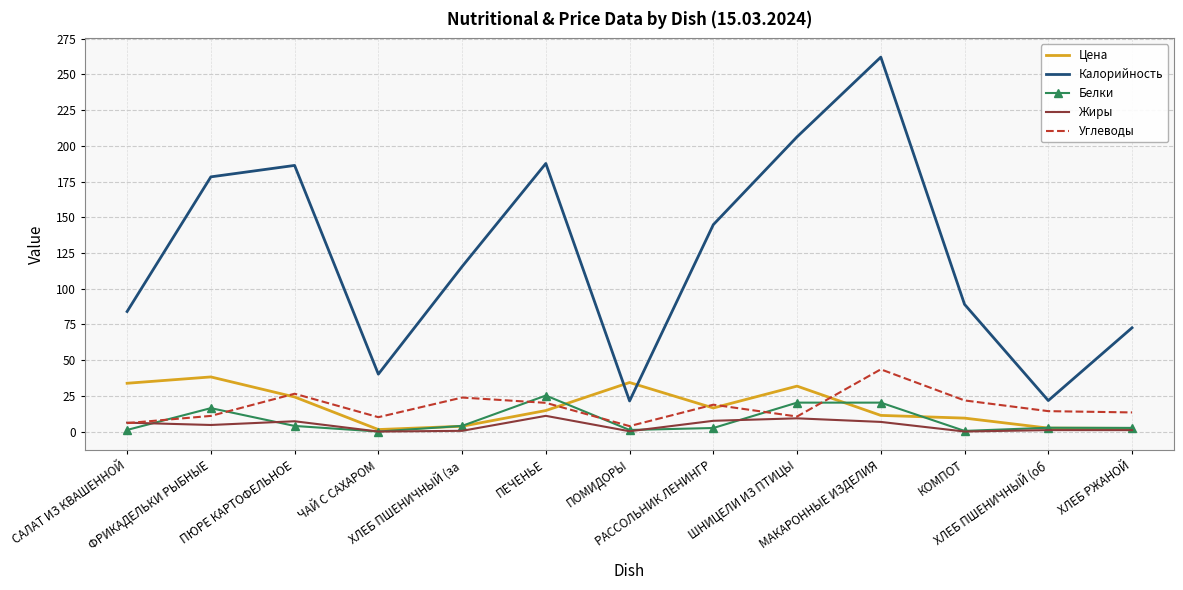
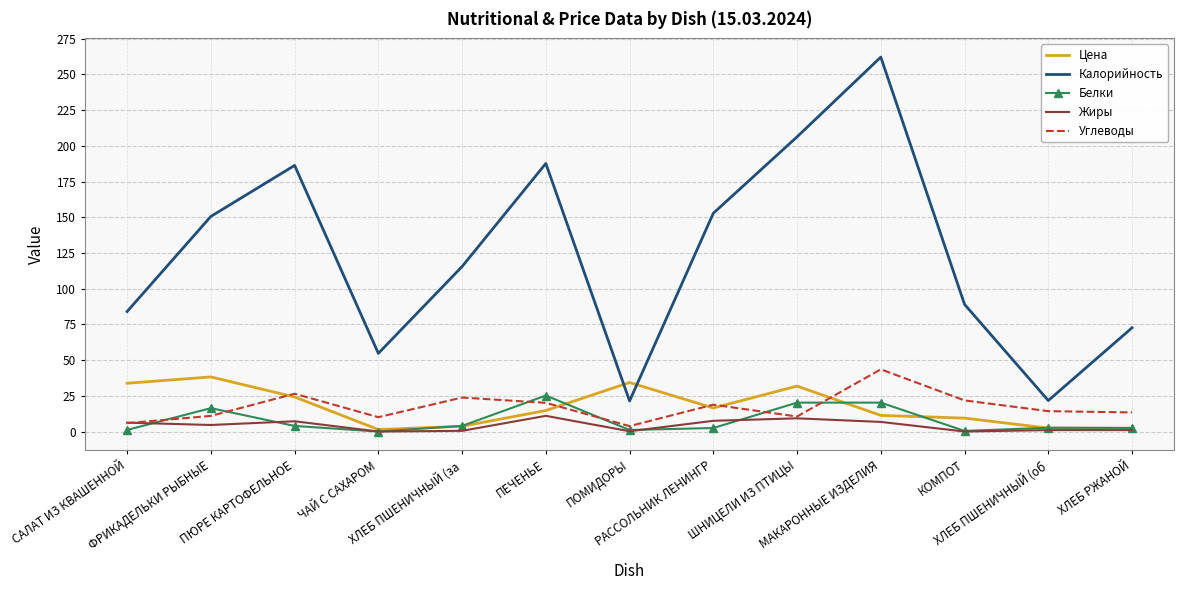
  {
    "Цена": {
      "САЛАТ ИЗ КВАШЕННОЙ": 34,
      "ФРИКАДЕЛЬКИ РЫБНЫЕ": 38,
      "ПЮРЕ КАРТОФЕЛЬНОЕ": 24,
      "ПЕЧЕНЬЕ": 15,
      "ПОМИДОРЫ": 34,
      "РАССОЛЬНИК ЛЕНИНГР": 17,
      "ШНИЦЕЛИ ИЗ ПТИЦЫ": 32,
      "МАКАРОННЫЕ ИЗДЕЛИЯ": 11,
      "КОМПОТ": 9
    },
    "Калорийность": {
      "САЛАТ ИЗ КВАШЕННОЙ": 84,
-     "ФРИКАДЕЛЬКИ РЫБНЫЕ": 178,
+     "ФРИКАДЕЛЬКИ РЫБНЫЕ": 151,
      "ПЮРЕ КАРТОФЕЛЬНОЕ": 186,
-     "ЧАЙ С САХАРОМ": 40,
+     "ЧАЙ С САХАРОМ": 55,
      "ХЛЕБ ПШЕНИЧНЫЙ (за": 116,
      "ПЕЧЕНЬЕ": 188,
      "ПОМИДОРЫ": 21,
-     "РАССОЛЬНИК ЛЕНИНГР": 145,
+     "РАССОЛЬНИК ЛЕНИНГР": 153,
      "ШНИЦЕЛИ ИЗ ПТИЦЫ": 206,
      "МАКАРОННЫЕ ИЗДЕЛИЯ": 262,
      "КОМПОТ": 89,
      "ХЛЕБ ПШЕНИЧНЫЙ (об": 22,
      "ХЛЕБ РЖАНОЙ": 73
    },
    "Белки": {
      "САЛАТ ИЗ КВАШЕННОЙ": 1,
      "ФРИКАДЕЛЬКИ РЫБНЫЕ": 16,
      "ПЮРЕ КАРТОФЕЛЬНОЕ": 4,
      "ПЕЧЕНЬЕ": 25,
      "РАССОЛЬНИК ЛЕНИНГР": 2,
      "ШНИЦЕЛИ ИЗ ПТИЦЫ": 20,
      "МАКАРОННЫЕ ИЗДЕЛИЯ": 20
    }
  }
